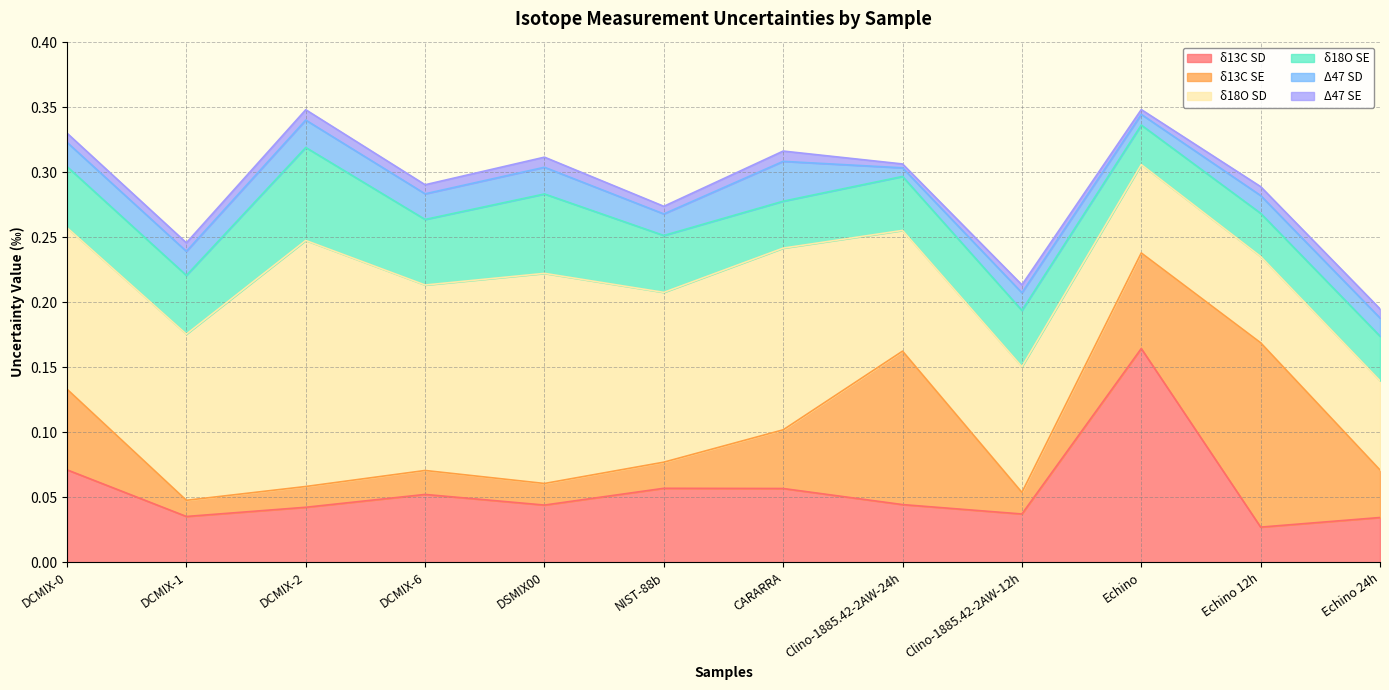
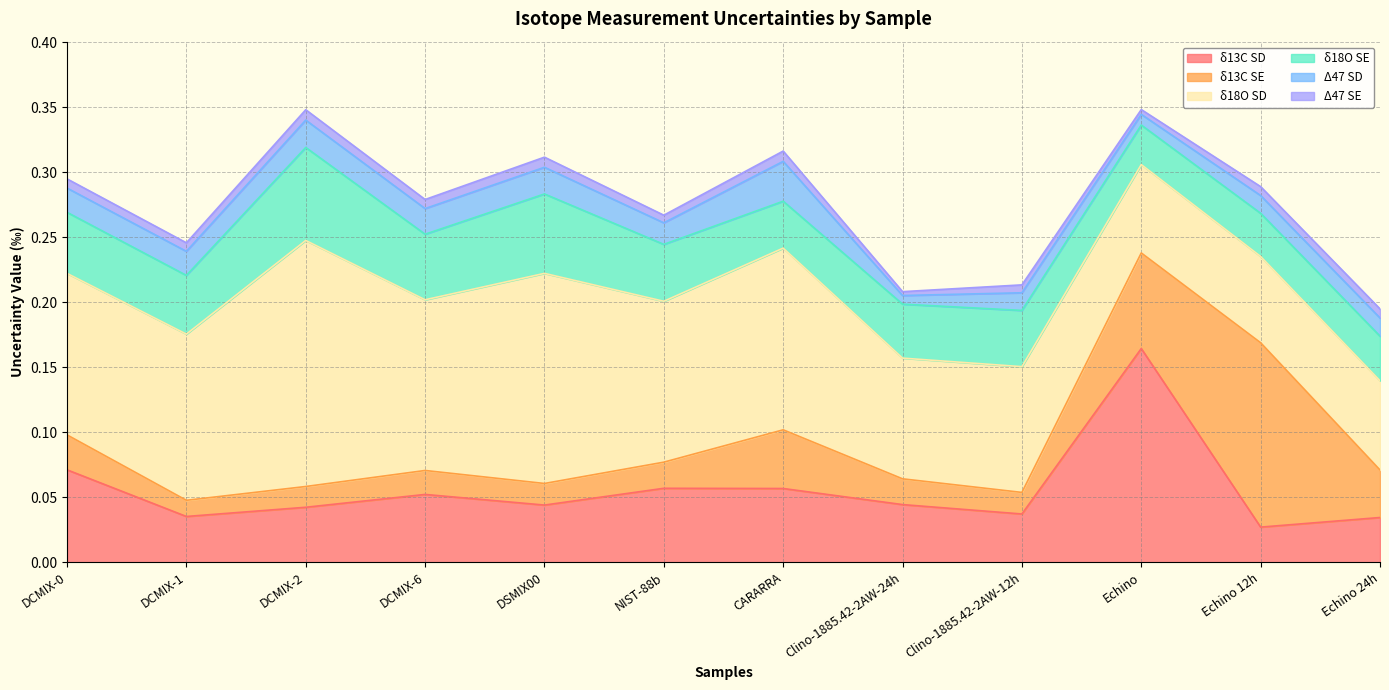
  {
    "δ13C SD": {
      "DCMIX-0": 0.071,
      "DCMIX-1": 0.035,
      "DCMIX-2": 0.042,
      "DCMIX-6": 0.052,
      "DSMIX00": 0.044,
      "NIST-88b": 0.057,
      "CARARRA": 0.057,
      "Clino-1885.42-2AW-24h": 0.044,
      "Clino-1885.42-2AW-12h": 0.037,
      "Echino": 0.164,
      "Echino 12h": 0.027,
      "Echino 24h": 0.034
    },
    "δ13C SE": {
-     "DCMIX-0": 0.062,
+     "DCMIX-0": 0.027,
      "DCMIX-1": 0.012,
      "DCMIX-2": 0.016,
      "DCMIX-6": 0.018,
      "DSMIX00": 0.017,
      "NIST-88b": 0.020,
      "CARARRA": 0.045,
-     "Clino-1885.42-2AW-24h": 0.118,
+     "Clino-1885.42-2AW-24h": 0.020,
      "Clino-1885.42-2AW-12h": 0.017,
      "Echino": 0.073,
      "Echino 12h": 0.142,
      "Echino 24h": 0.037
    },
    "δ18O SD": {
      "DCMIX-0": 0.124,
      "DCMIX-1": 0.128,
      "DCMIX-2": 0.189,
-     "DCMIX-6": 0.143,
+     "DCMIX-6": 0.131,
      "DSMIX00": 0.162,
-     "NIST-88b": 0.131,
+     "NIST-88b": 0.124,
      "CARARRA": 0.140,
      "Clino-1885.42-2AW-24h": 0.093,
      "Clino-1885.42-2AW-12h": 0.097,
      "Echino": 0.068,
      "Echino 12h": 0.066,
      "Echino 24h": 0.069
    },
    "δ18O SE": {
      "DCMIX-0": 0.047,
      "DCMIX-1": 0.045,
      "DCMIX-2": 0.072,
      "DCMIX-6": 0.050,
      "DSMIX00": 0.061,
      "NIST-88b": 0.044,
      "CARARRA": 0.036,
      "Clino-1885.42-2AW-24h": 0.042,
      "Clino-1885.42-2AW-12h": 0.043,
      "Echino": 0.030,
      "Echino 12h": 0.033,
      "Echino 24h": 0.034
    }
  }
